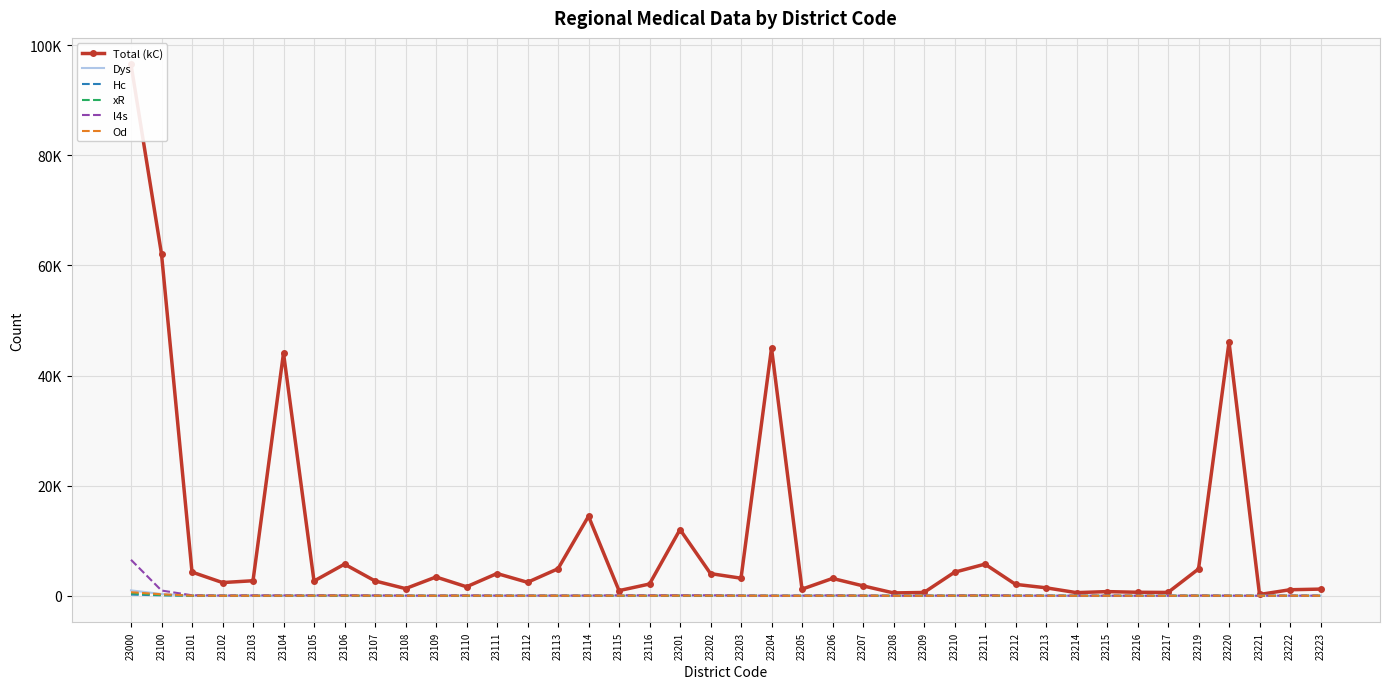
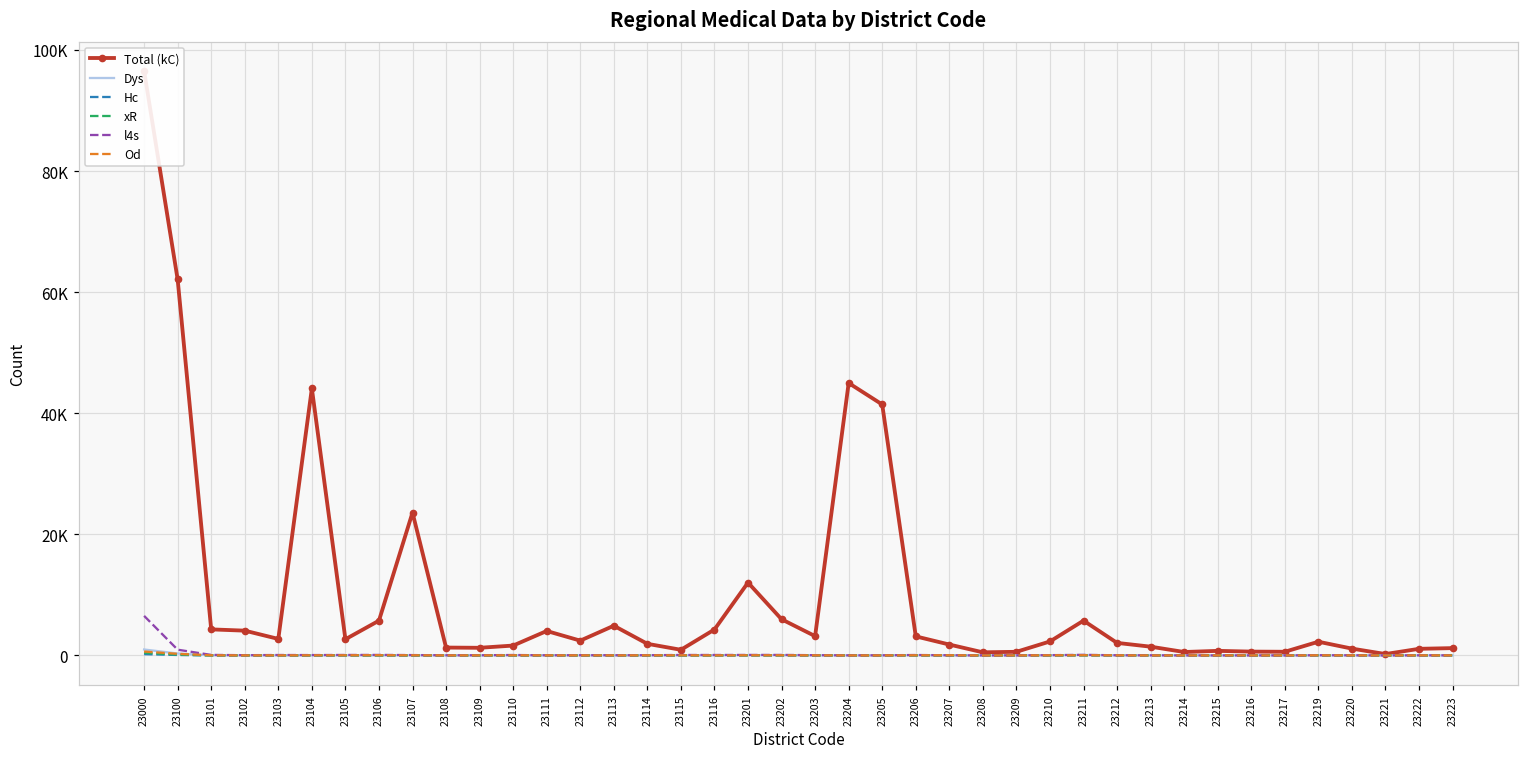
  {
    "Total (kC)": {
      "23100": 62000,
      "23101": 4000,
-     "23102": 2000,
+     "23102": 4000,
      "23103": 3000,
      "23104": 44000,
      "23105": 3000,
      "23106": 6000,
-     "23107": 3000,
+     "23107": 24000,
      "23108": 1000,
-     "23109": 3000,
+     "23109": 1000,
      "23110": 2000,
      "23111": 4000,
      "23112": 2000,
      "23113": 5000,
-     "23114": 14000,
+     "23114": 2000,
      "23115": 1000,
-     "23116": 2000,
+     "23116": 4000,
      "23201": 12000,
-     "23202": 4000,
+     "23202": 6000,
      "23203": 3000,
      "23204": 45000,
-     "23205": 1000,
+     "23205": 41000,
      "23206": 3000,
      "23207": 2000,
      "23208": 1000,
      "23209": 1000,
-     "23210": 4000,
+     "23210": 2000,
      "23211": 6000,
      "23212": 2000,
      "23213": 1000,
      "23214": 1000,
      "23215": 1000,
      "23216": 1000,
      "23217": 1000,
-     "23219": 5000,
-     "23220": 46000,
+     "23219": 2000,
+     "23220": 1000,
      "23222": 1000,
      "23223": 1000
    },
    "l4s": {
      "23000": 7000,
      "23100": 1000
    }
  }
